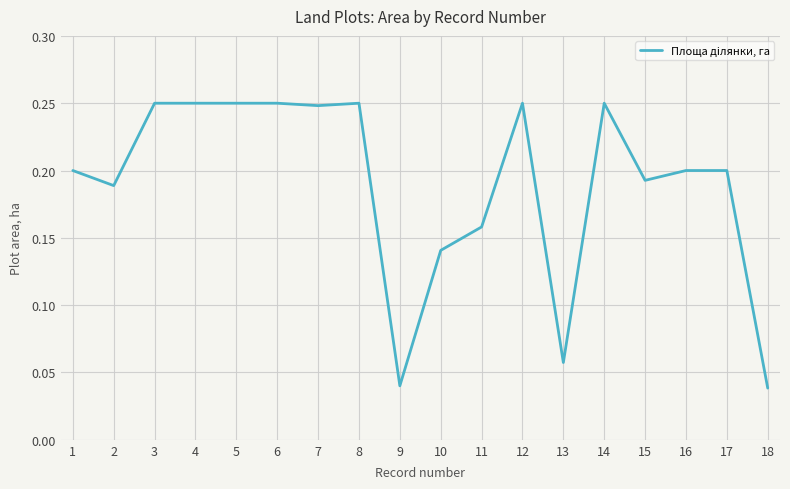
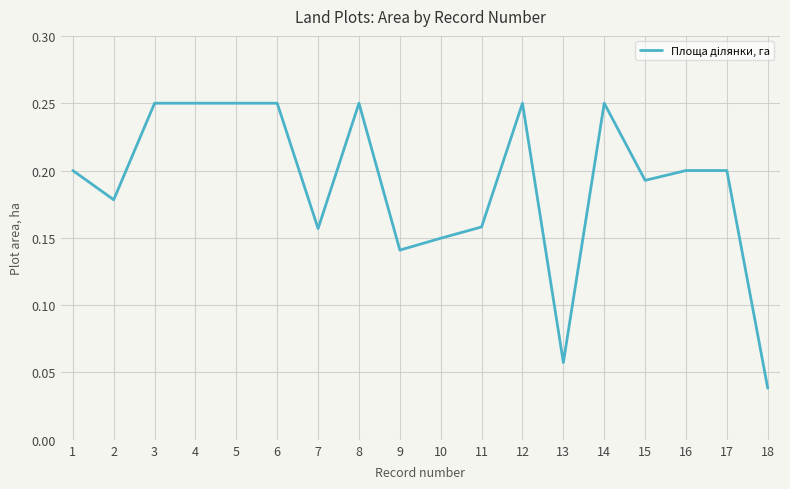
  {
    "1": 0.200,
-   "2": 0.189,
+   "2": 0.178,
    "3": 0.250,
    "4": 0.250,
    "5": 0.250,
    "6": 0.250,
-   "7": 0.248,
+   "7": 0.157,
    "8": 0.250,
-   "9": 0.040,
-   "10": 0.141,
+   "9": 0.141,
+   "10": 0.150,
    "11": 0.158,
    "12": 0.250,
    "13": 0.057,
    "14": 0.250,
    "15": 0.193,
    "16": 0.200,
    "17": 0.200,
    "18": 0.038
  }
